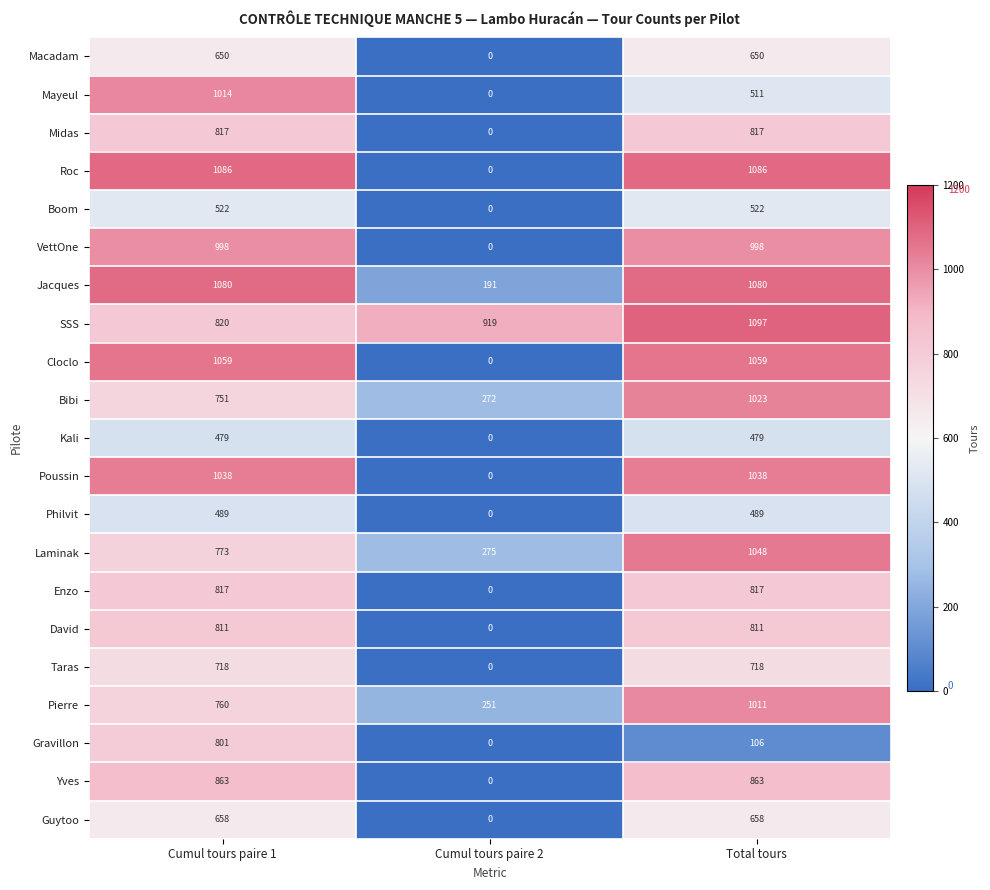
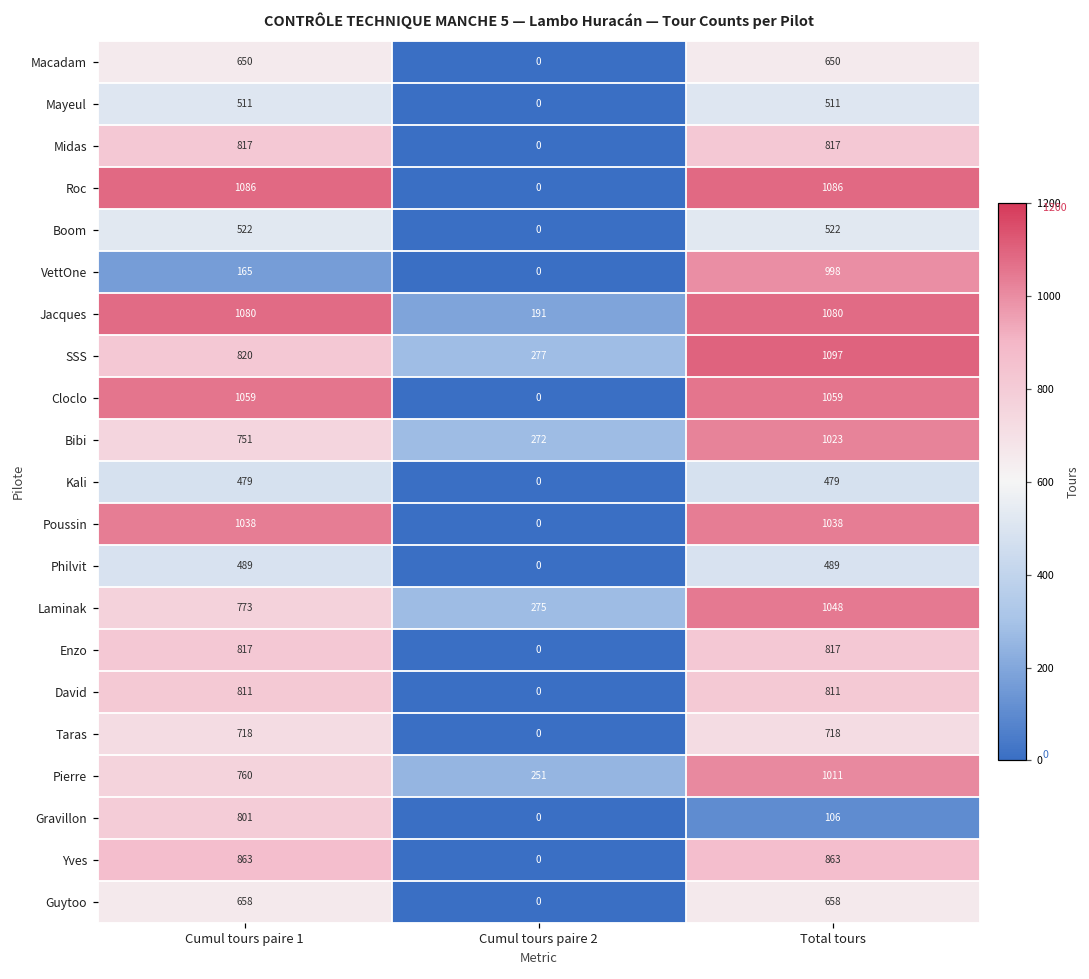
  {
    "Macadam": {
      "Cumul tours paire 1": 650,
      "Cumul tours paire 2": 0,
      "Total tours": 650
    },
    "Mayeul": {
-     "Cumul tours paire 1": 1014,
+     "Cumul tours paire 1": 511,
      "Cumul tours paire 2": 0,
      "Total tours": 511
    },
    "Midas": {
      "Cumul tours paire 1": 817,
      "Cumul tours paire 2": 0,
      "Total tours": 817
    },
    "Roc": {
      "Cumul tours paire 1": 1086,
      "Cumul tours paire 2": 0,
      "Total tours": 1086
    },
    "Boom": {
      "Cumul tours paire 1": 522,
      "Cumul tours paire 2": 0,
      "Total tours": 522
    },
    "VettOne": {
-     "Cumul tours paire 1": 998,
+     "Cumul tours paire 1": 165,
      "Cumul tours paire 2": 0,
      "Total tours": 998
    },
    "Jacques": {
      "Cumul tours paire 1": 1080,
      "Cumul tours paire 2": 191,
      "Total tours": 1080
    },
    "SSS": {
      "Cumul tours paire 1": 820,
-     "Cumul tours paire 2": 919,
+     "Cumul tours paire 2": 277,
      "Total tours": 1097
    },
    "Cloclo": {
      "Cumul tours paire 1": 1059,
      "Cumul tours paire 2": 0,
      "Total tours": 1059
    },
    "Bibi": {
      "Cumul tours paire 1": 751,
      "Cumul tours paire 2": 272,
      "Total tours": 1023
    },
    "Kali": {
      "Cumul tours paire 1": 479,
      "Cumul tours paire 2": 0,
      "Total tours": 479
    },
    "Poussin": {
      "Cumul tours paire 1": 1038,
      "Cumul tours paire 2": 0,
      "Total tours": 1038
    },
    "Philvit": {
      "Cumul tours paire 1": 489,
      "Cumul tours paire 2": 0,
      "Total tours": 489
    },
    "Laminak": {
      "Cumul tours paire 1": 773,
      "Cumul tours paire 2": 275,
      "Total tours": 1048
    },
    "Enzo": {
      "Cumul tours paire 1": 817,
      "Cumul tours paire 2": 0,
      "Total tours": 817
    },
    "David": {
      "Cumul tours paire 1": 811,
      "Cumul tours paire 2": 0,
      "Total tours": 811
    },
    "Taras": {
      "Cumul tours paire 1": 718,
      "Cumul tours paire 2": 0,
      "Total tours": 718
    },
    "Pierre": {
      "Cumul tours paire 1": 760,
      "Cumul tours paire 2": 251,
      "Total tours": 1011
    },
    "Gravillon": {
      "Cumul tours paire 1": 801,
      "Cumul tours paire 2": 0,
      "Total tours": 106
    },
    "Yves": {
      "Cumul tours paire 1": 863,
      "Cumul tours paire 2": 0,
      "Total tours": 863
    },
    "Guytoo": {
      "Cumul tours paire 1": 658,
      "Cumul tours paire 2": 0,
      "Total tours": 658
    }
  }
